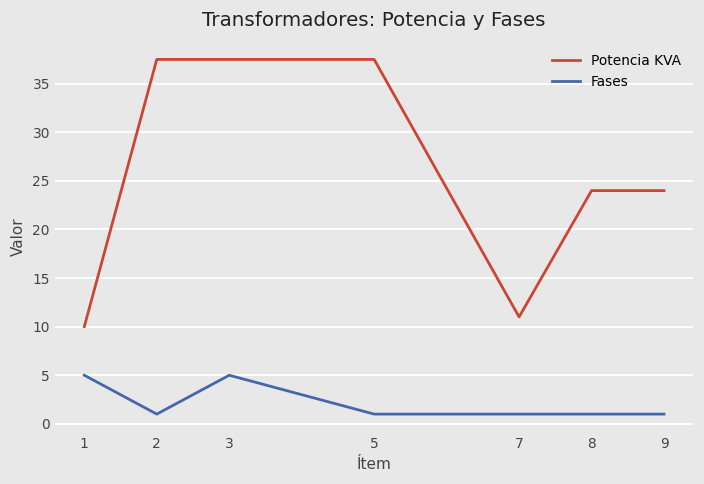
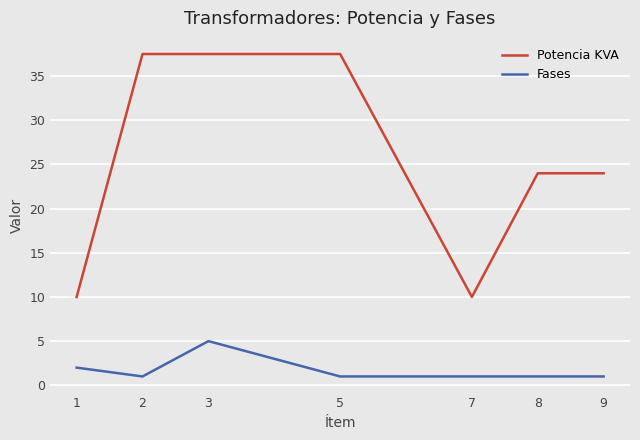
  {
    "Potencia KVA": {
      "1": 10,
      "2": 38,
      "3": 38,
      "5": 38,
-     "7": 11,
+     "7": 10,
      "8": 24,
      "9": 24
    },
    "Fases": {
-     "1": 5,
+     "1": 2,
      "2": 1,
      "3": 5,
      "5": 1,
      "7": 1,
      "8": 1,
      "9": 1
    }
  }
